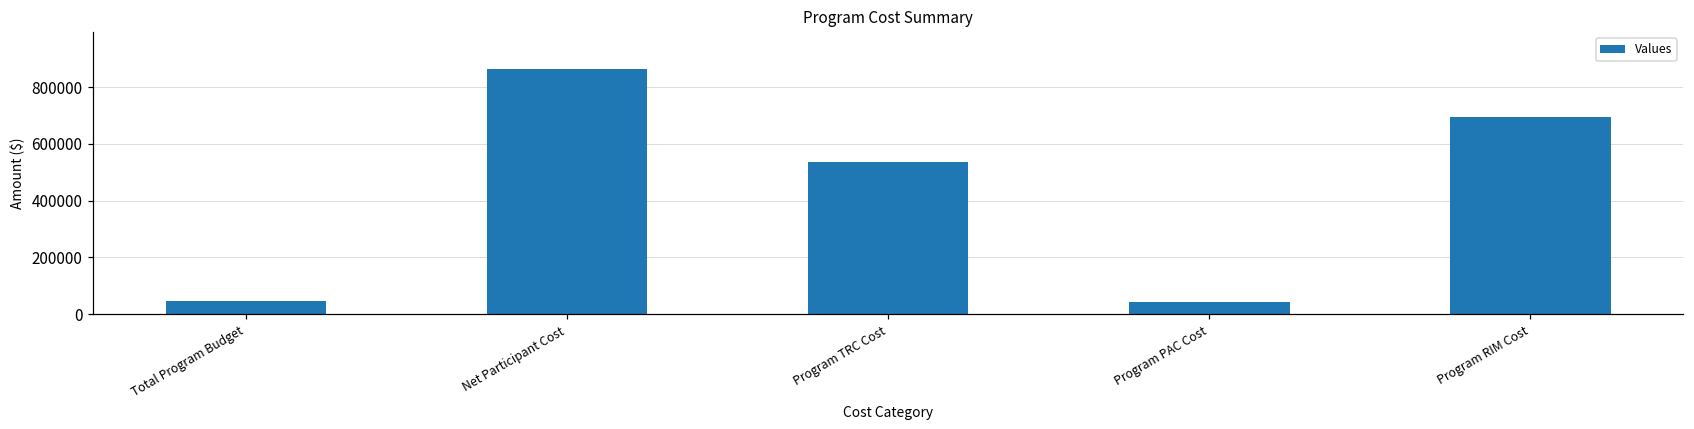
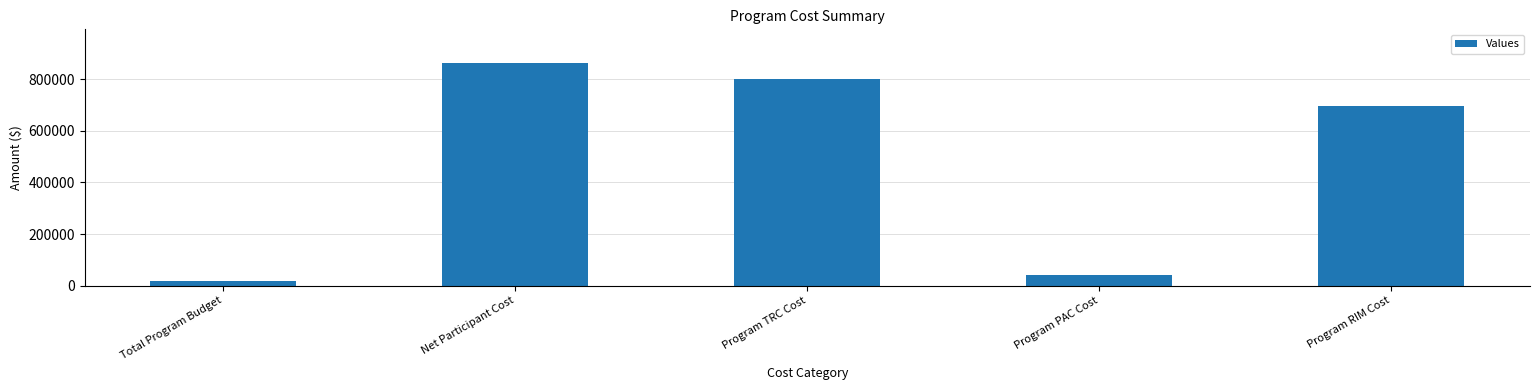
  {
-   "Total Program Budget": 50000,
+   "Total Program Budget": 20000,
    "Net Participant Cost": 860000,
-   "Program TRC Cost": 540000,
+   "Program TRC Cost": 800000,
    "Program PAC Cost": 40000,
    "Program RIM Cost": 700000
  }
